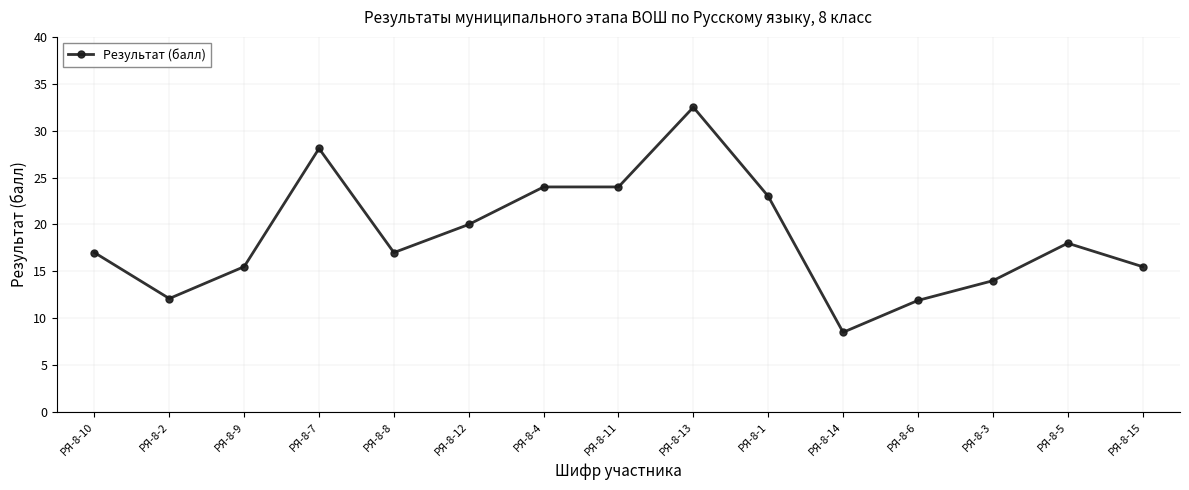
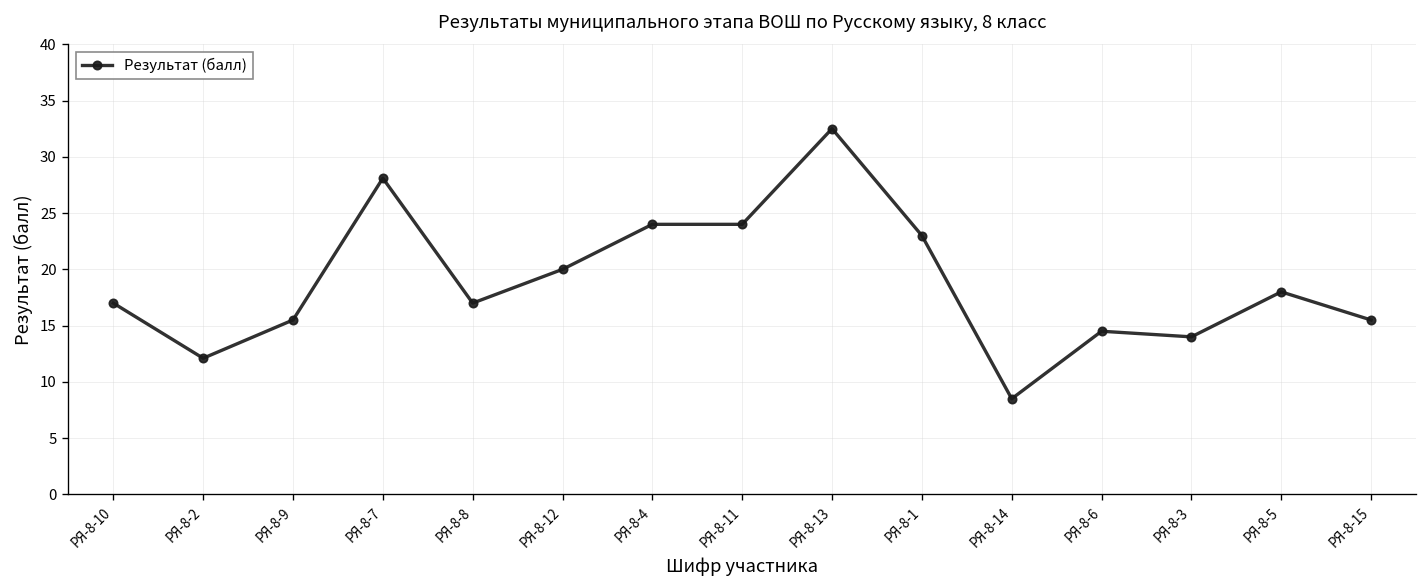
  {
    "РЯ-8-10": 17,
    "РЯ-8-2": 12,
    "РЯ-8-9": 16,
    "РЯ-8-7": 28,
    "РЯ-8-8": 17,
    "РЯ-8-12": 20,
    "РЯ-8-4": 24,
    "РЯ-8-11": 24,
    "РЯ-8-13": 33,
    "РЯ-8-1": 23,
    "РЯ-8-14": 9,
-   "РЯ-8-6": 12,
+   "РЯ-8-6": 15,
    "РЯ-8-3": 14,
    "РЯ-8-5": 18,
    "РЯ-8-15": 16
  }
